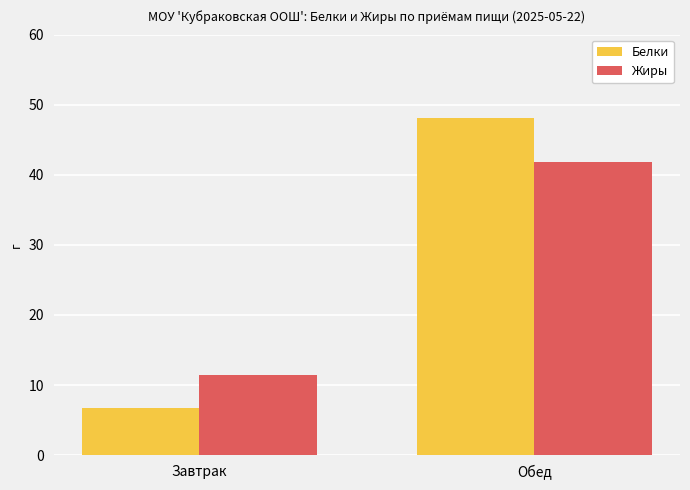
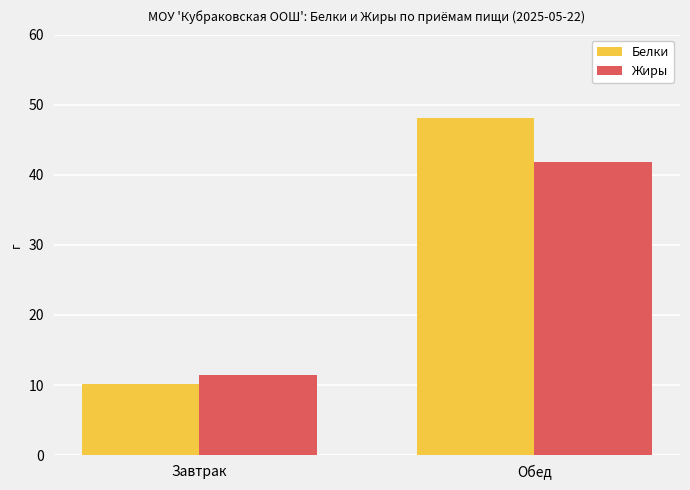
  {
    "Белки": {
-     "Завтрак": 7,
+     "Завтрак": 10,
      "Обед": 48
    },
    "Жиры": {
      "Завтрак": 11,
      "Обед": 42
    }
  }
